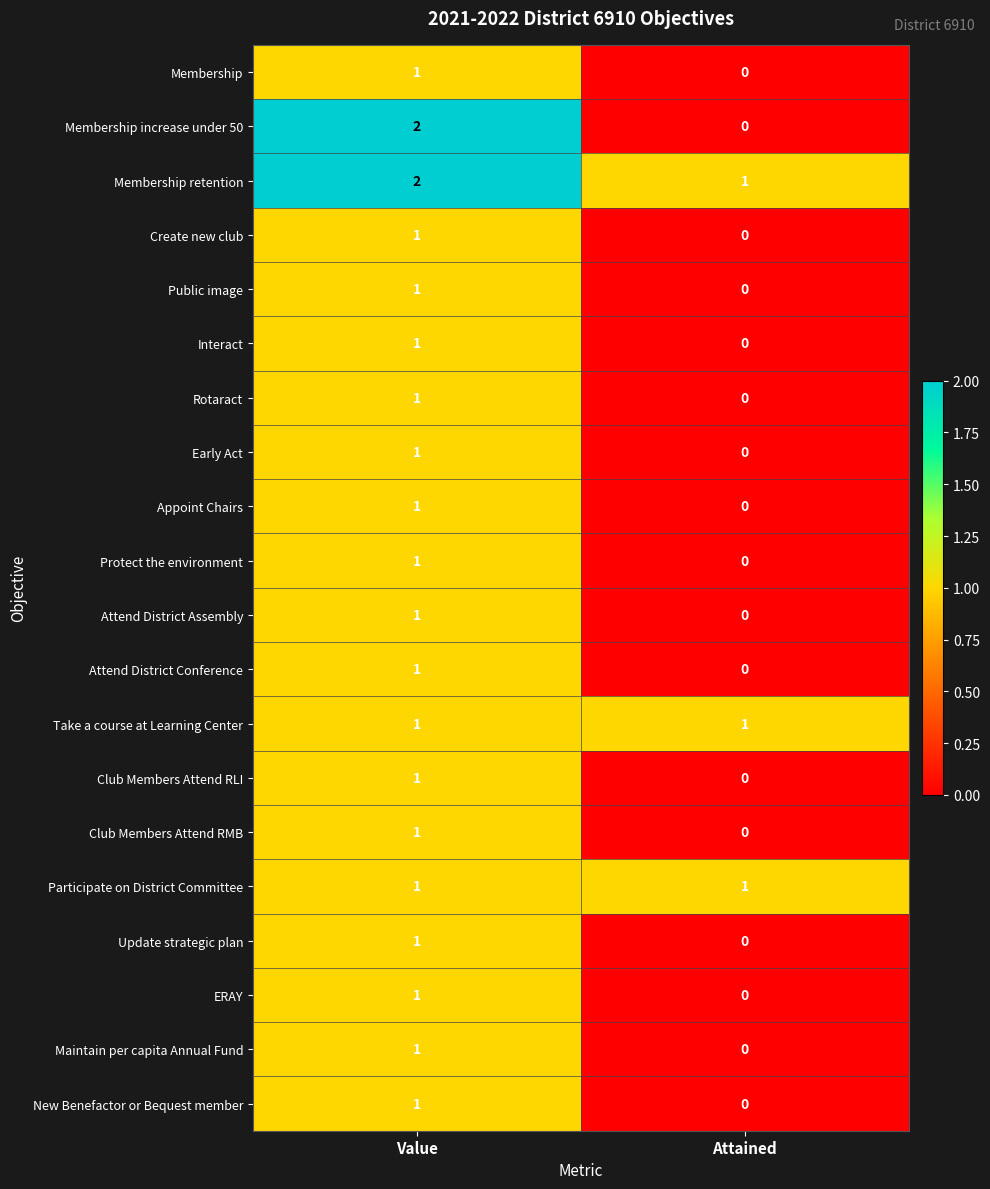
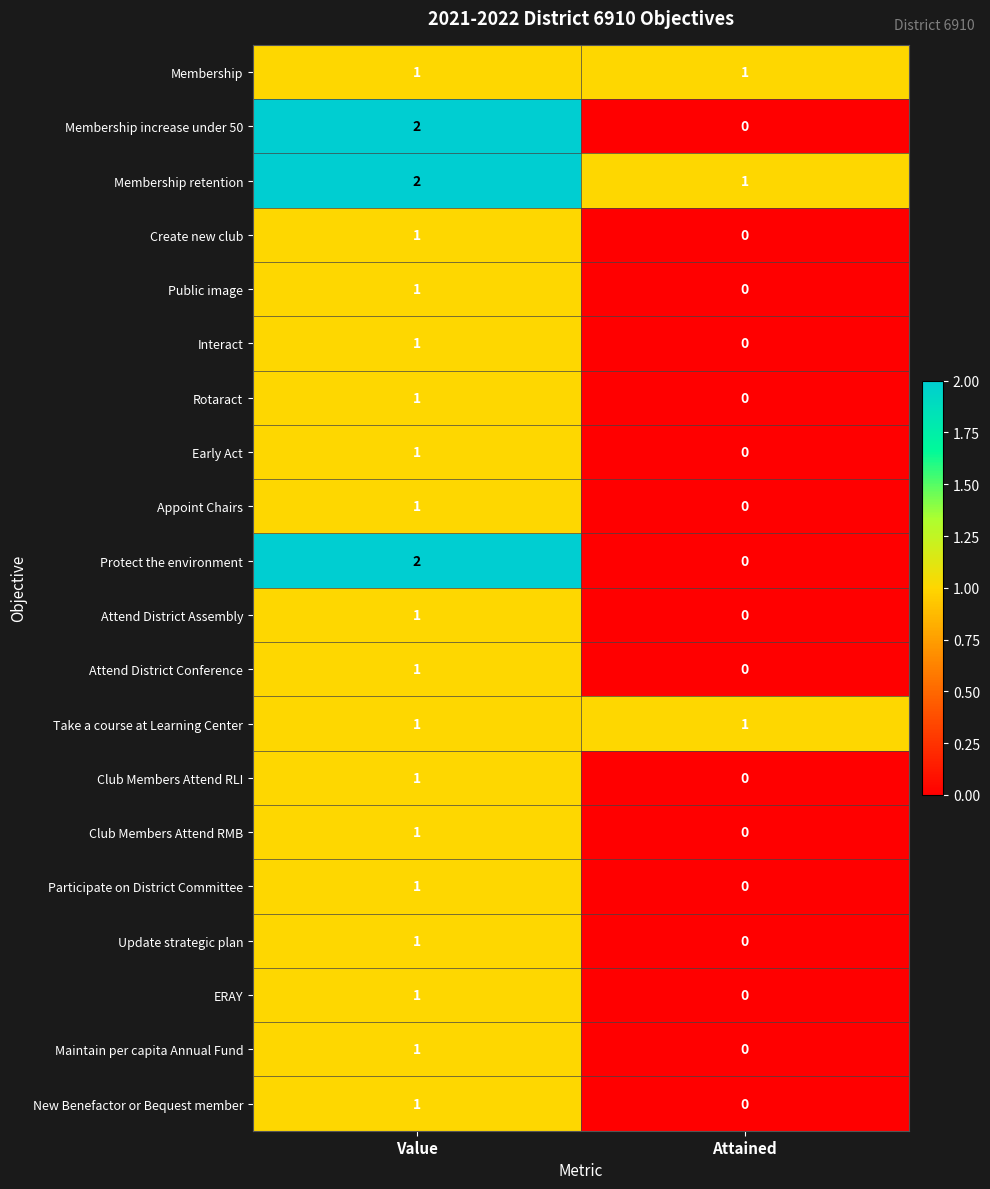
  {
    "Membership": {
      "Value": 1,
-     "Attained": 0
+     "Attained": 1
    },
    "Membership increase under 50": {
      "Value": 2,
      "Attained": 0
    },
    "Membership retention": {
      "Value": 2,
      "Attained": 1
    },
    "Create new club": {
      "Value": 1,
      "Attained": 0
    },
    "Public image": {
      "Value": 1,
      "Attained": 0
    },
    "Interact": {
      "Value": 1,
      "Attained": 0
    },
    "Rotaract": {
      "Value": 1,
      "Attained": 0
    },
    "Early Act": {
      "Value": 1,
      "Attained": 0
    },
    "Appoint Chairs": {
      "Value": 1,
      "Attained": 0
    },
    "Protect the environment": {
-     "Value": 1,
+     "Value": 2,
      "Attained": 0
    },
    "Attend District Assembly": {
      "Value": 1,
      "Attained": 0
    },
    "Attend District Conference": {
      "Value": 1,
      "Attained": 0
    },
    "Take a course at Learning Center": {
      "Value": 1,
      "Attained": 1
    },
    "Club Members Attend RLI": {
      "Value": 1,
      "Attained": 0
    },
    "Club Members Attend RMB": {
      "Value": 1,
      "Attained": 0
    },
    "Participate on District Committee": {
      "Value": 1,
-     "Attained": 1
+     "Attained": 0
    },
    "Update strategic plan": {
      "Value": 1,
      "Attained": 0
    },
    "ERAY": {
      "Value": 1,
      "Attained": 0
    },
    "Maintain per capita Annual Fund": {
      "Value": 1,
      "Attained": 0
    },
    "New Benefactor or Bequest member": {
      "Value": 1,
      "Attained": 0
    }
  }
